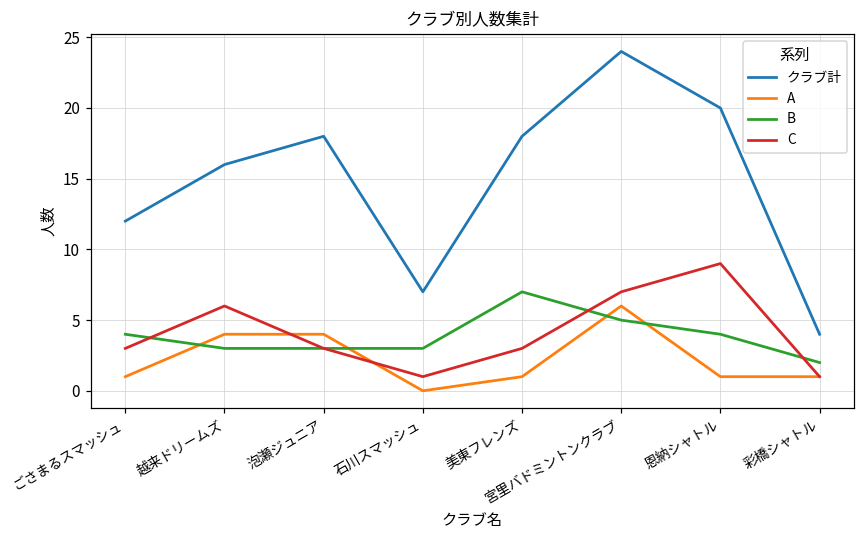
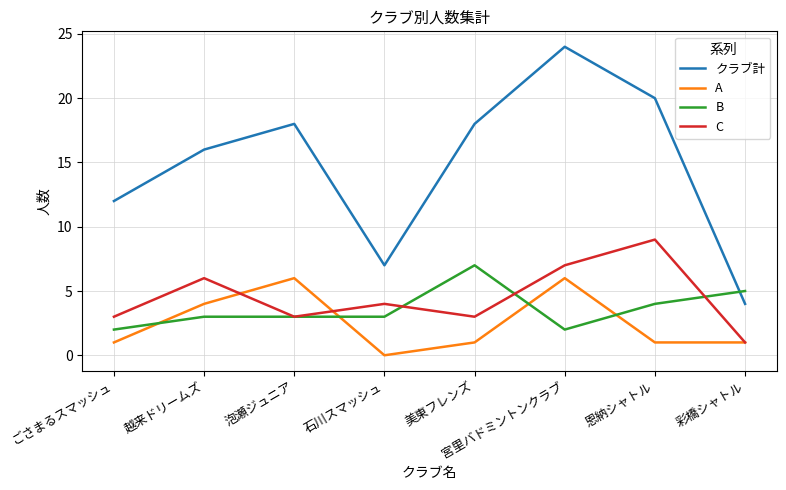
  {
    "クラブ計": {
      "ごさまるスマッシュ": 12,
      "越来ドリームズ": 16,
      "泡瀬ジュニア": 18,
      "石川スマッシュ": 7,
      "美東フレンズ": 18,
      "宮里バドミントンクラブ": 24,
      "恩納シャトル": 20,
      "彩橋シャトル": 4
    },
    "A": {
      "ごさまるスマッシュ": 1,
      "越来ドリームズ": 4,
-     "泡瀬ジュニア": 4,
+     "泡瀬ジュニア": 6,
      "石川スマッシュ": 0,
      "美東フレンズ": 1,
      "宮里バドミントンクラブ": 6,
      "恩納シャトル": 1
    },
    "B": {
-     "ごさまるスマッシュ": 4,
+     "ごさまるスマッシュ": 2,
      "越来ドリームズ": 3,
      "石川スマッシュ": 3,
      "美東フレンズ": 7,
-     "宮里バドミントンクラブ": 5,
+     "宮里バドミントンクラブ": 2,
      "恩納シャトル": 4,
-     "彩橋シャトル": 2
+     "彩橋シャトル": 5
    },
    "C": {
      "ごさまるスマッシュ": 3,
      "越来ドリームズ": 6,
-     "石川スマッシュ": 1,
+     "石川スマッシュ": 4,
      "美東フレンズ": 3,
      "宮里バドミントンクラブ": 7,
      "恩納シャトル": 9
    }
  }
